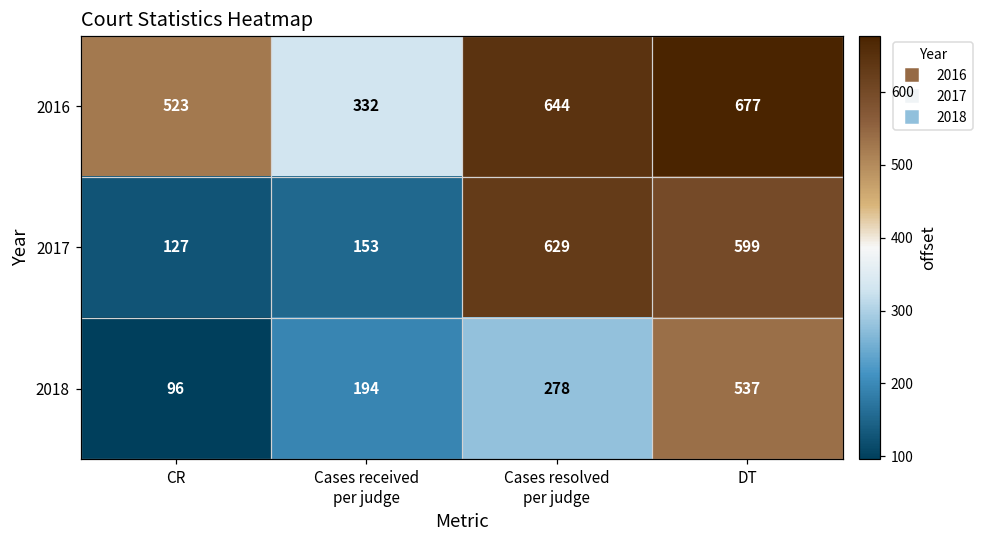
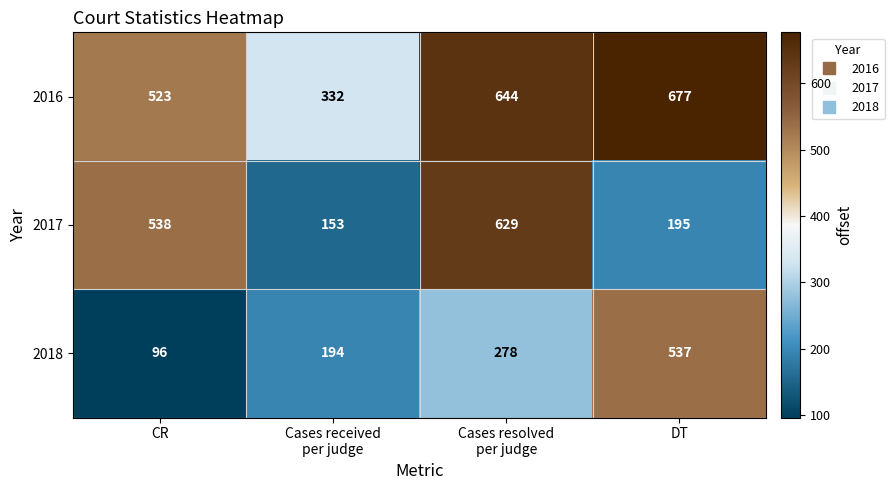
  {
    "2016": {
      "CR": 523,
      "Cases received per judge": 332,
      "Cases resolved per judge": 644,
      "DT": 677
    },
    "2017": {
-     "CR": 127,
+     "CR": 538,
      "Cases received per judge": 153,
      "Cases resolved per judge": 629,
-     "DT": 599
+     "DT": 195
    },
    "2018": {
      "CR": 96,
      "Cases received per judge": 194,
      "Cases resolved per judge": 278,
      "DT": 537
    }
  }
